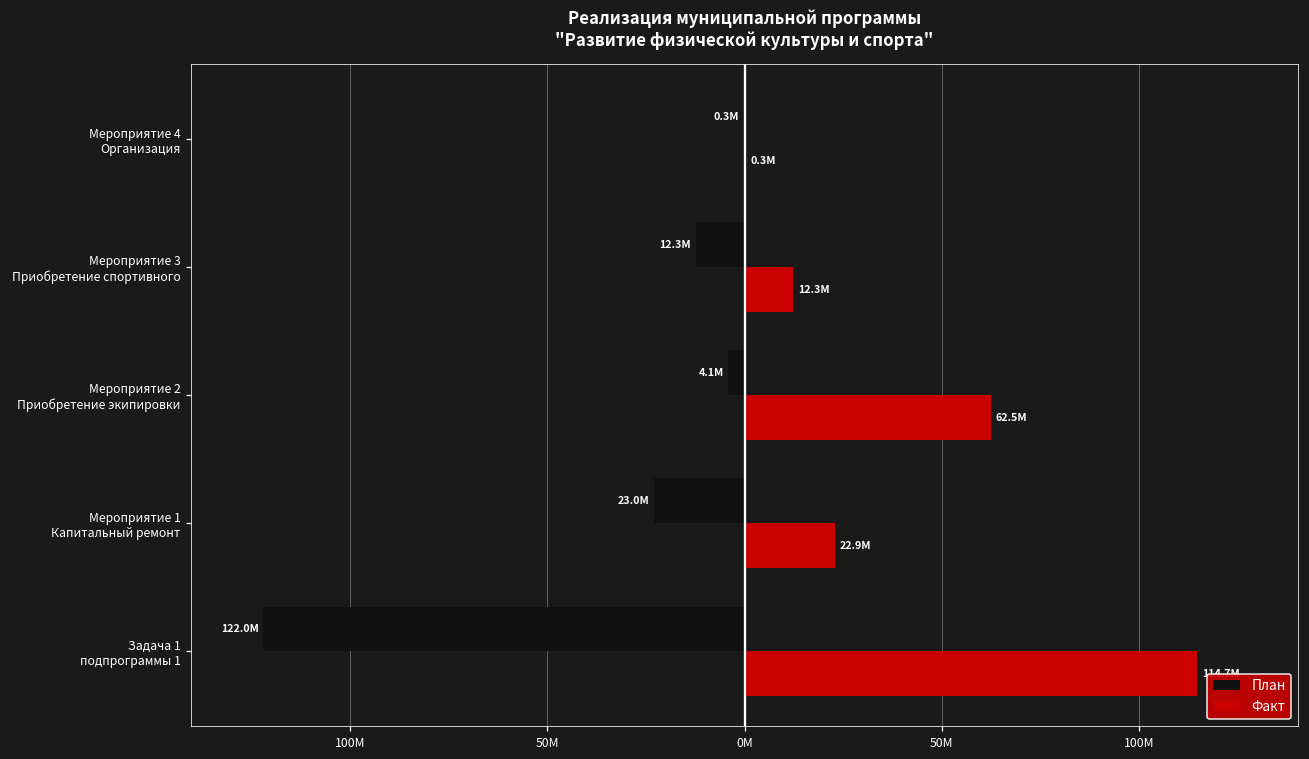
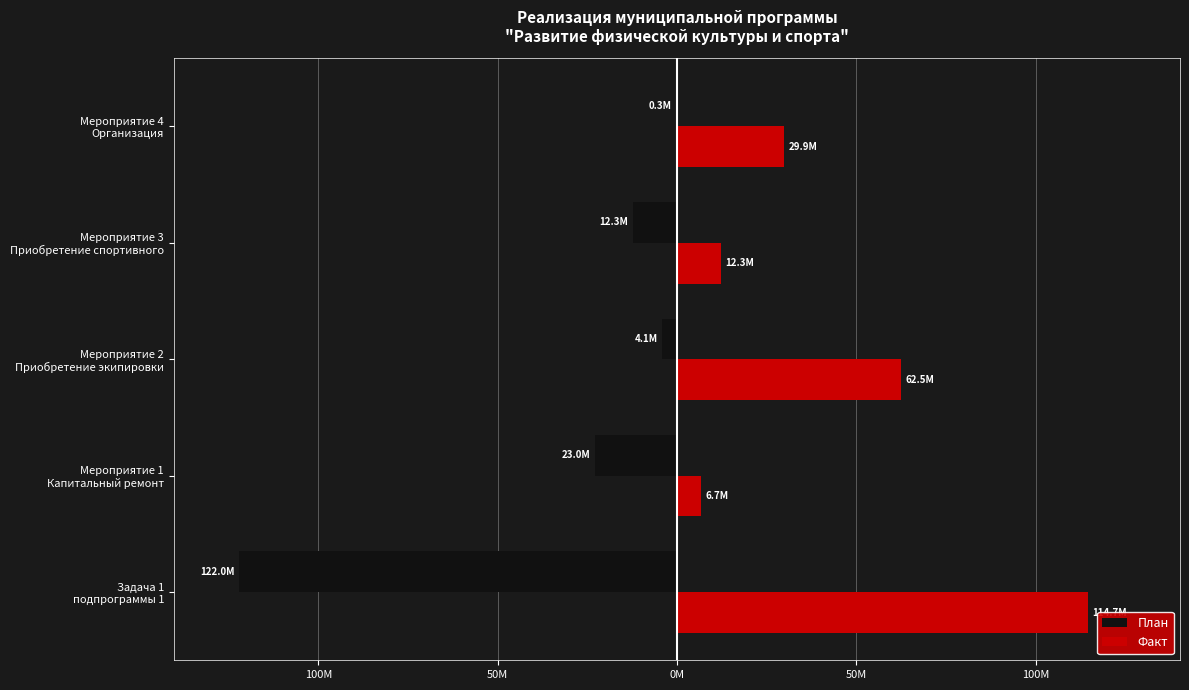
  {
    "Факт": {
-     "Мероприятие 4 Организация": "0.3M",
+     "Мероприятие 4 Организация": "29.9M",
      "Мероприятие 3 Приобретение спортивного": "12.3M",
      "Мероприятие 2 Приобретение экипировки": "62.5M",
-     "Мероприятие 1 Капитальный ремонт": "22.9M"
+     "Мероприятие 1 Капитальный ремонт": "6.7M"
    }
  }
